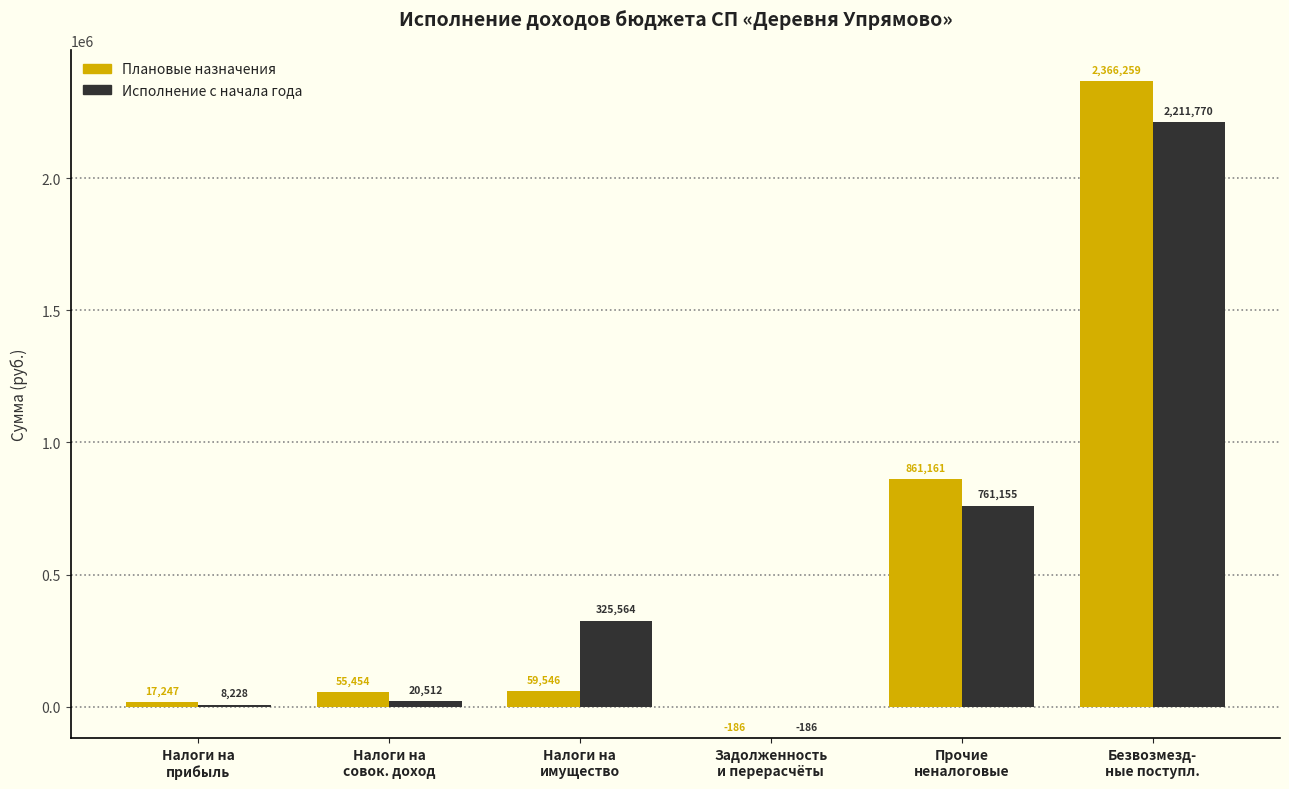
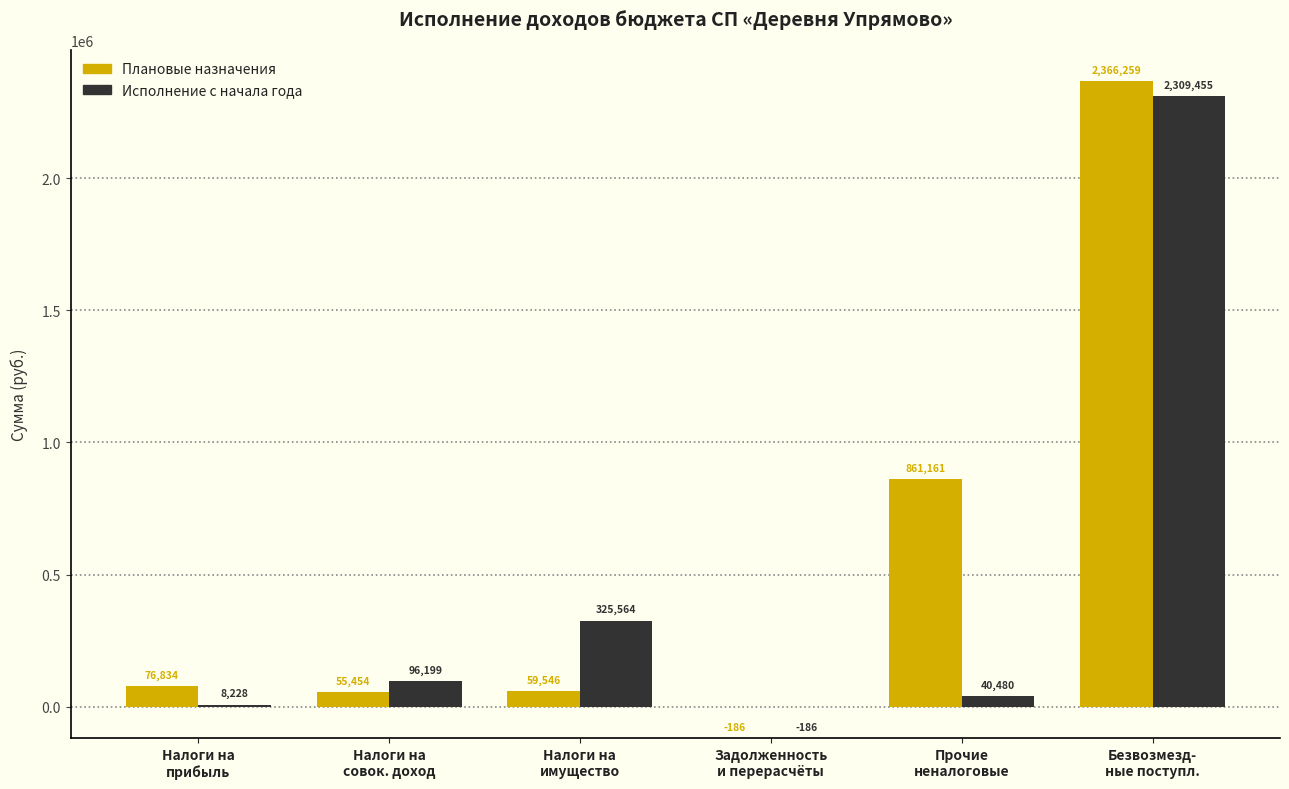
  {
    "Плановые назначения": {
-     "Налоги на прибыль": "17,247",
+     "Налоги на прибыль": "76,834",
      "Налоги на совок. доход": "55,454",
      "Налоги на имущество": "59,546",
      "Задолженность и перерасчёты": "-186",
      "Прочие неналоговые": "861,161",
      "Безвозмезд- ные поступл.": "2,366,259"
    },
    "Исполнение с начала года": {
      "Налоги на прибыль": "8,228",
-     "Налоги на совок. доход": "20,512",
+     "Налоги на совок. доход": "96,199",
      "Налоги на имущество": "325,564",
      "Задолженность и перерасчёты": "-186",
-     "Прочие неналоговые": "761,155",
-     "Безвозмезд- ные поступл.": "2,211,770"
+     "Прочие неналоговые": "40,480",
+     "Безвозмезд- ные поступл.": "2,309,455"
    }
  }
